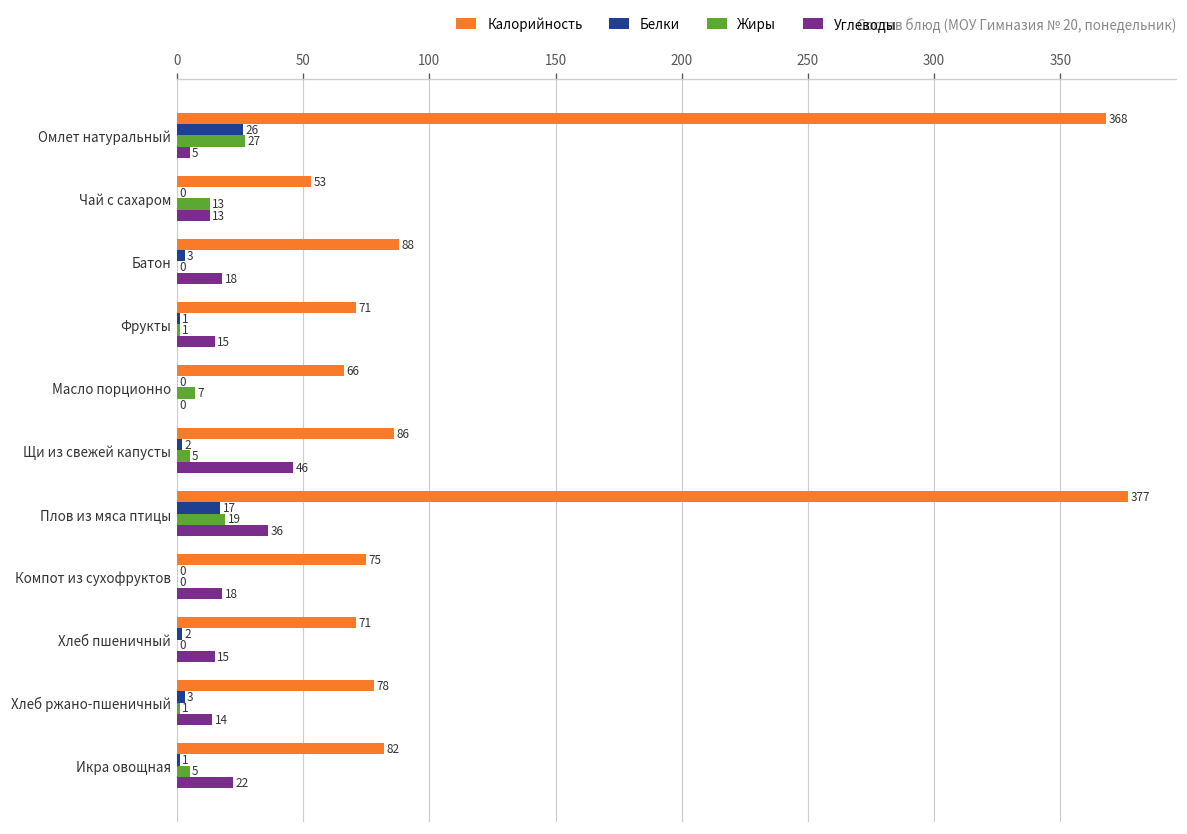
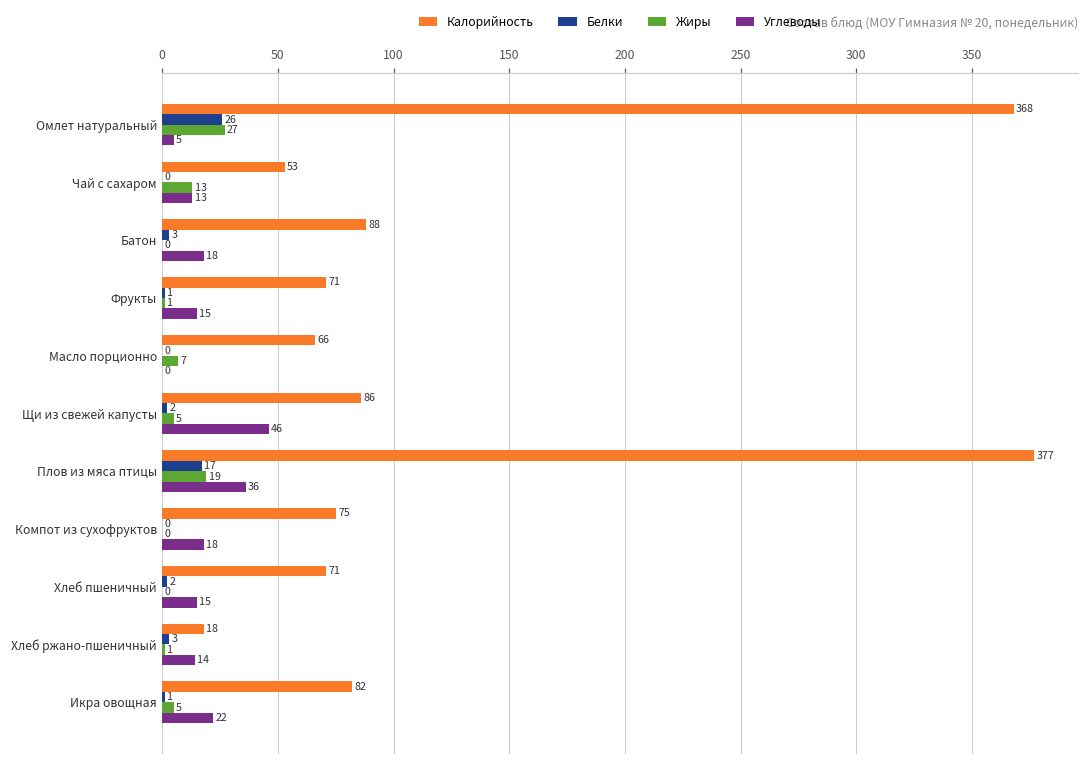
  {
    "Калорийность": {
      "Омлет натуральный": 368,
      "Чай с сахаром": 53,
      "Батон": 88,
      "Фрукты": 71,
      "Масло порционно": 66,
      "Щи из свежей капусты": 86,
      "Плов из мяса птицы": 377,
      "Компот из сухофруктов": 75,
      "Хлеб пшеничный": 71,
-     "Хлеб ржано-пшеничный": 78,
+     "Хлеб ржано-пшеничный": 18,
      "Икра овощная": 82
    },
    "Белки": {
      "Омлет натуральный": 26,
      "Чай с сахаром": 0,
      "Батон": 3,
      "Фрукты": 1,
      "Масло порционно": 0,
      "Щи из свежей капусты": 2,
      "Плов из мяса птицы": 17,
      "Компот из сухофруктов": 0,
      "Хлеб пшеничный": 2,
      "Хлеб ржано-пшеничный": 3,
      "Икра овощная": 1
    },
    "Жиры": {
      "Омлет натуральный": 27,
      "Чай с сахаром": 13,
      "Батон": 0,
      "Фрукты": 1,
      "Масло порционно": 7,
      "Щи из свежей капусты": 5,
      "Плов из мяса птицы": 19,
      "Компот из сухофруктов": 0,
      "Хлеб пшеничный": 0,
      "Хлеб ржано-пшеничный": 1,
      "Икра овощная": 5
    },
    "Углеводы": {
      "Омлет натуральный": 5,
      "Чай с сахаром": 13,
      "Батон": 18,
      "Фрукты": 15,
      "Масло порционно": 0,
      "Щи из свежей капусты": 46,
      "Плов из мяса птицы": 36,
      "Компот из сухофруктов": 18,
      "Хлеб пшеничный": 15,
      "Хлеб ржано-пшеничный": 14,
      "Икра овощная": 22
    }
  }
